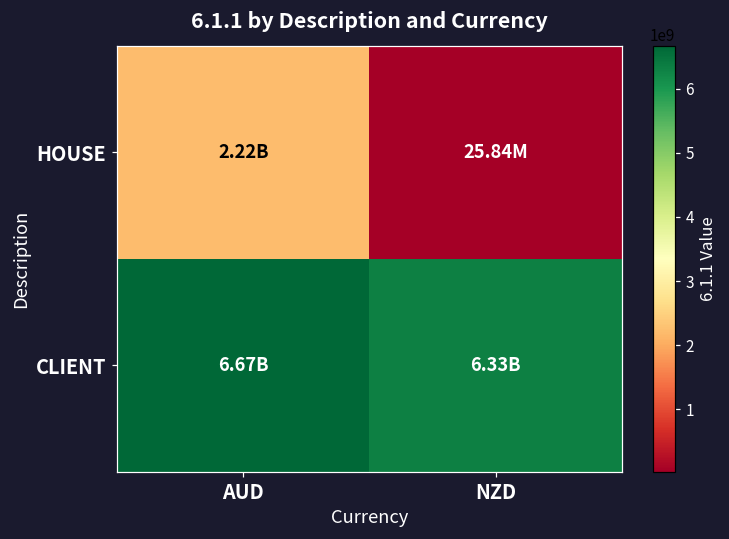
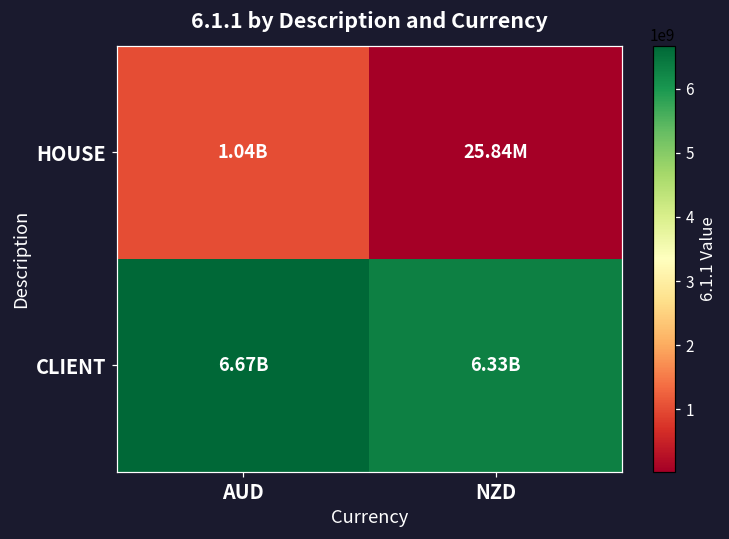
  {
    "HOUSE": {
-     "AUD": "2.22B",
+     "AUD": "1.04B",
      "NZD": "25.84M"
    },
    "CLIENT": {
      "AUD": "6.67B",
      "NZD": "6.33B"
    }
  }
